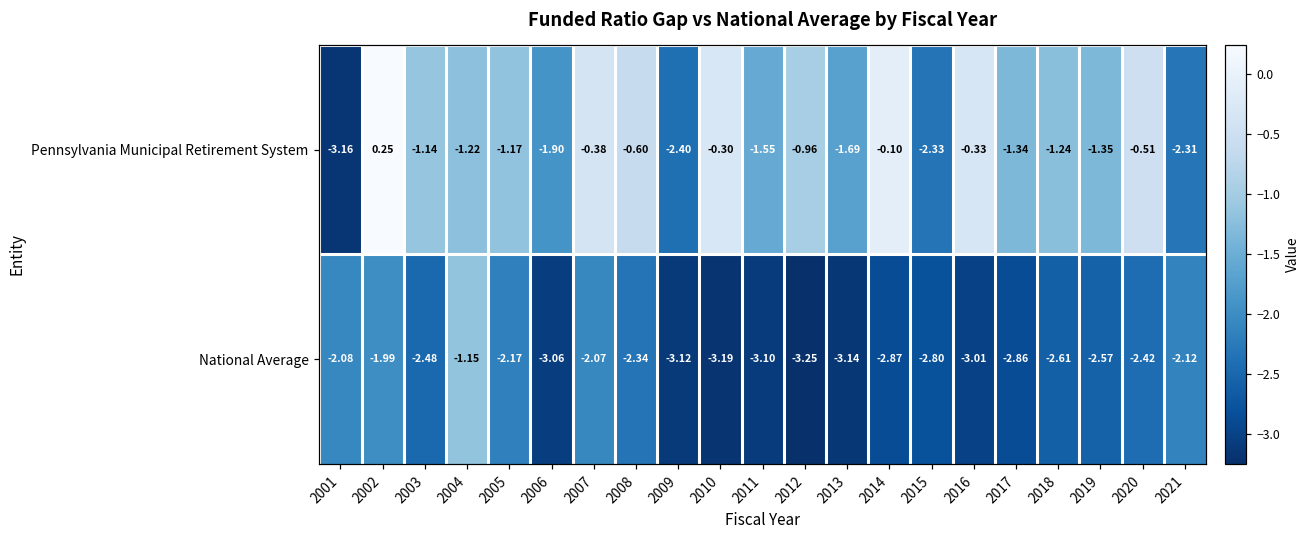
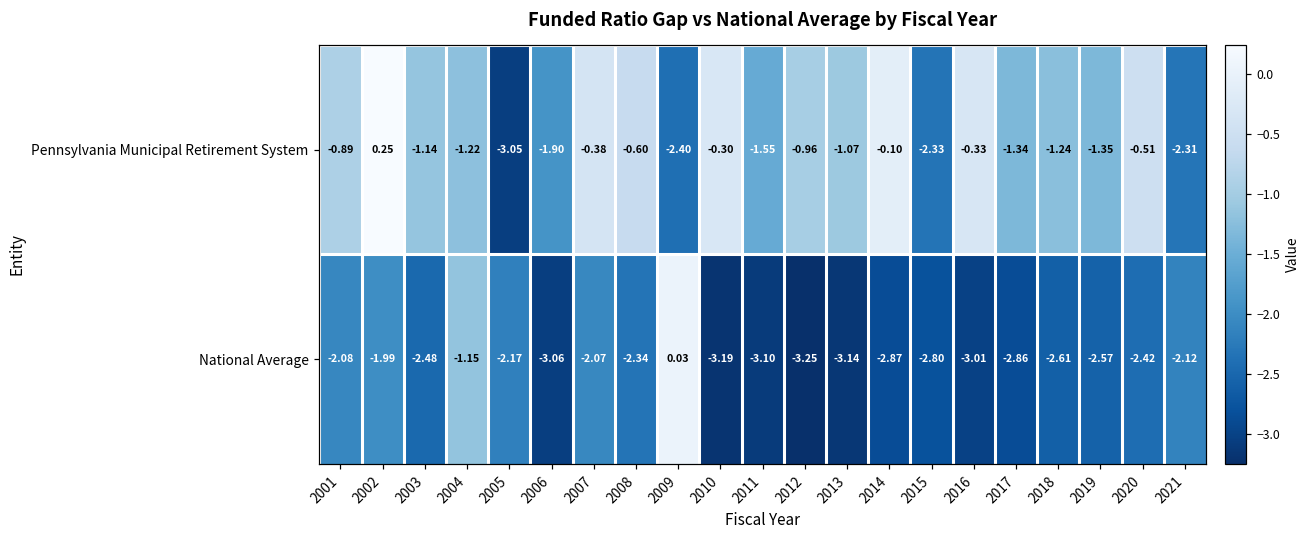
  {
    "Pennsylvania Municipal Retirement System": {
-     "2001": -3.16,
+     "2001": -0.89,
      "2002": 0.25,
      "2003": -1.14,
      "2004": -1.22,
-     "2005": -1.17,
+     "2005": -3.05,
      "2006": -1.90,
      "2007": -0.38,
      "2008": -0.60,
      "2009": -2.40,
      "2010": -0.30,
      "2011": -1.55,
      "2012": -0.96,
-     "2013": -1.69,
+     "2013": -1.07,
      "2014": -0.10,
      "2015": -2.33,
      "2016": -0.33,
      "2017": -1.34,
      "2018": -1.24,
      "2019": -1.35,
      "2020": -0.51,
      "2021": -2.31
    },
    "National Average": {
      "2001": -2.08,
      "2002": -1.99,
      "2003": -2.48,
      "2004": -1.15,
      "2005": -2.17,
      "2006": -3.06,
      "2007": -2.07,
      "2008": -2.34,
-     "2009": -3.12,
+     "2009": 0.03,
      "2010": -3.19,
      "2011": -3.10,
      "2012": -3.25,
      "2013": -3.14,
      "2014": -2.87,
      "2015": -2.80,
      "2016": -3.01,
      "2017": -2.86,
      "2018": -2.61,
      "2019": -2.57,
      "2020": -2.42,
      "2021": -2.12
    }
  }
